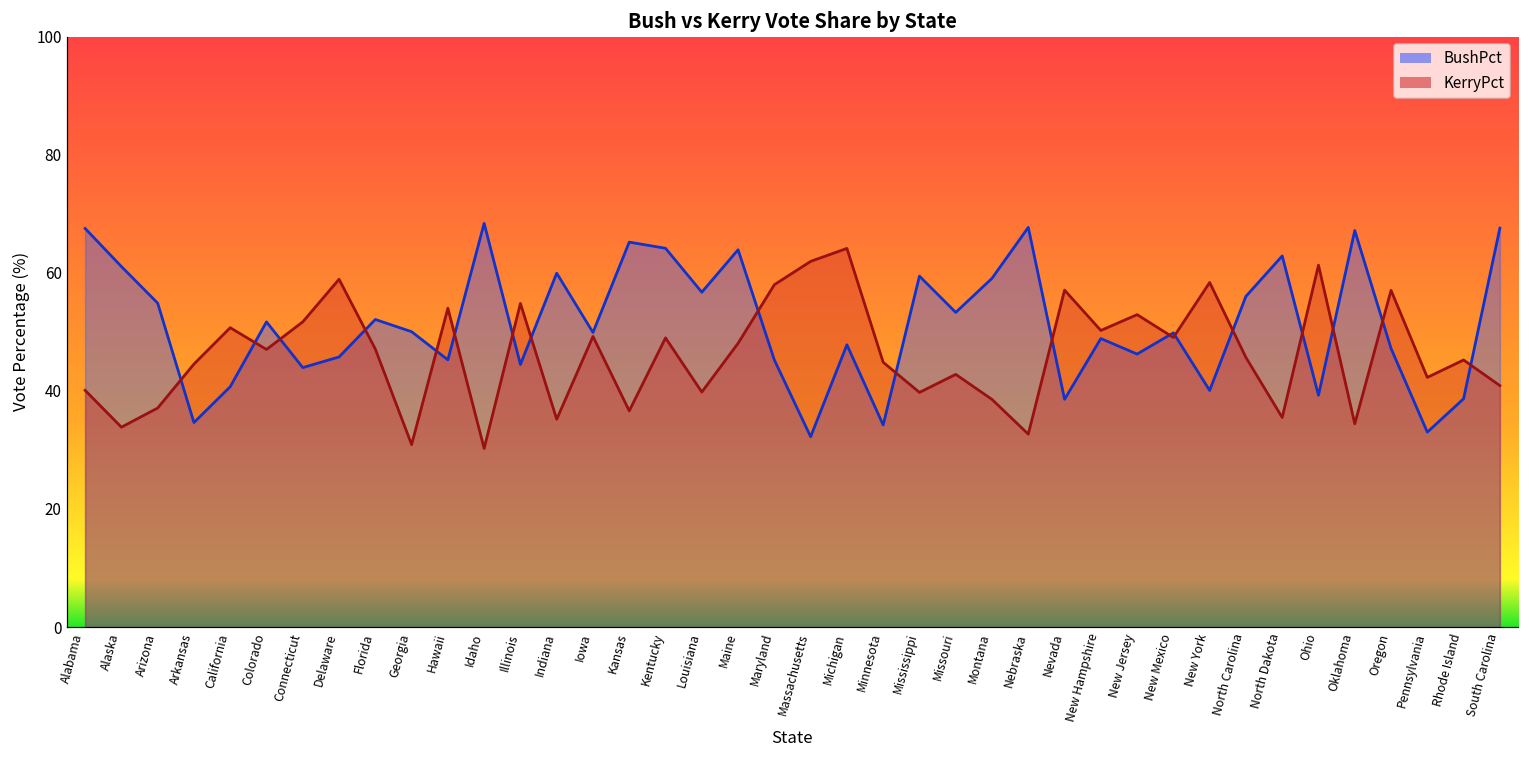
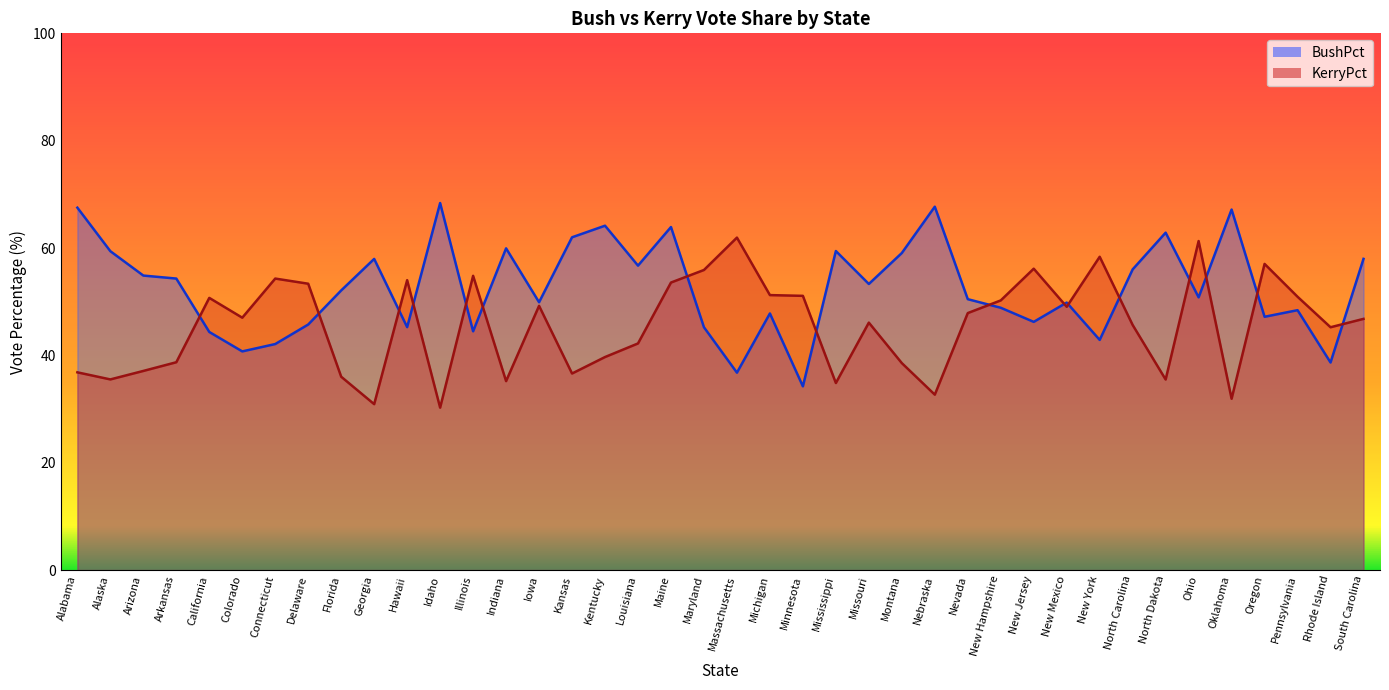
  {
    "BushPct": {
      "Alabama": 68,
-     "Alaska": 61,
+     "Alaska": 59,
      "Arizona": 55,
-     "Arkansas": 35,
-     "California": 41,
-     "Colorado": 52,
-     "Connecticut": 44,
+     "Arkansas": 54,
+     "California": 44,
+     "Colorado": 41,
+     "Connecticut": 42,
      "Delaware": 46,
      "Florida": 52,
-     "Georgia": 50,
+     "Georgia": 58,
      "Hawaii": 45,
      "Idaho": 68,
      "Illinois": 44,
      "Indiana": 60,
      "Iowa": 50,
-     "Kansas": 65,
+     "Kansas": 62,
      "Kentucky": 64,
      "Louisiana": 57,
      "Maine": 64,
      "Maryland": 45,
-     "Massachusetts": 32,
+     "Massachusetts": 37,
      "Michigan": 48,
      "Minnesota": 34,
      "Mississippi": 59,
      "Missouri": 53,
      "Montana": 59,
      "Nebraska": 68,
-     "Nevada": 39,
+     "Nevada": 50,
      "New Hampshire": 49,
      "New Jersey": 46,
      "New Mexico": 50,
-     "New York": 40,
+     "New York": 43,
      "North Carolina": 56,
      "North Dakota": 63,
-     "Ohio": 39,
+     "Ohio": 51,
      "Oklahoma": 67,
      "Oregon": 47,
-     "Pennsylvania": 33,
+     "Pennsylvania": 48,
      "Rhode Island": 39,
-     "South Carolina": 68
+     "South Carolina": 58
    },
    "KerryPct": {
-     "Alabama": 40,
-     "Alaska": 34,
+     "Alabama": 37,
+     "Alaska": 36,
      "Arizona": 37,
-     "Arkansas": 45,
+     "Arkansas": 39,
      "California": 51,
      "Colorado": 47,
-     "Connecticut": 52,
-     "Delaware": 59,
-     "Florida": 47,
+     "Connecticut": 54,
+     "Delaware": 53,
+     "Florida": 36,
      "Georgia": 31,
      "Hawaii": 54,
      "Idaho": 30,
      "Illinois": 55,
      "Indiana": 35,
      "Iowa": 49,
      "Kansas": 37,
-     "Kentucky": 49,
-     "Louisiana": 40,
-     "Maine": 48,
-     "Maryland": 58,
+     "Kentucky": 40,
+     "Louisiana": 42,
+     "Maine": 54,
+     "Maryland": 56,
      "Massachusetts": 62,
-     "Michigan": 64,
-     "Minnesota": 45,
-     "Mississippi": 40,
-     "Missouri": 43,
+     "Michigan": 51,
+     "Minnesota": 51,
+     "Mississippi": 35,
+     "Missouri": 46,
      "Montana": 39,
      "Nebraska": 33,
-     "Nevada": 57,
+     "Nevada": 48,
      "New Hampshire": 50,
-     "New Jersey": 53,
+     "New Jersey": 56,
      "New Mexico": 49,
      "New York": 58,
      "North Carolina": 46,
      "North Dakota": 36,
      "Ohio": 61,
-     "Oklahoma": 34,
+     "Oklahoma": 32,
      "Oregon": 57,
-     "Pennsylvania": 42,
+     "Pennsylvania": 51,
      "Rhode Island": 45,
-     "South Carolina": 41
+     "South Carolina": 47
    }
  }
